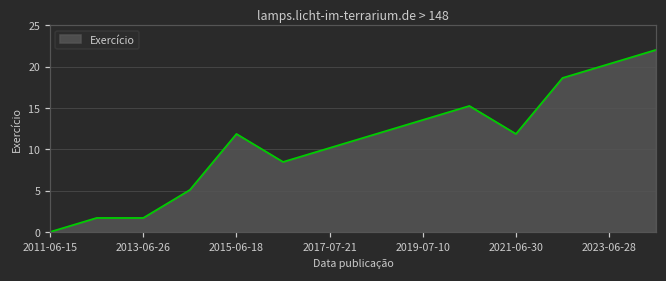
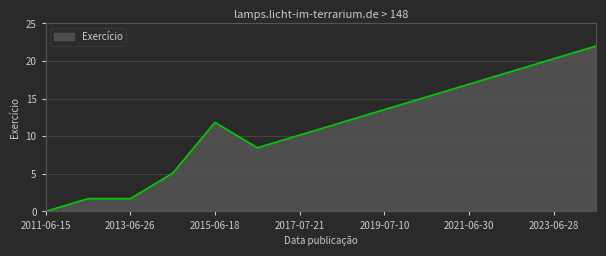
  {
    "2011-06-15": 0,
    "2013-06-26": 2,
    "2015-06-18": 12,
    "2017-07-21": 10,
    "2019-07-10": 14,
-   "2021-06-30": 12,
+   "2021-06-30": 17,
    "2023-06-28": 20
  }
